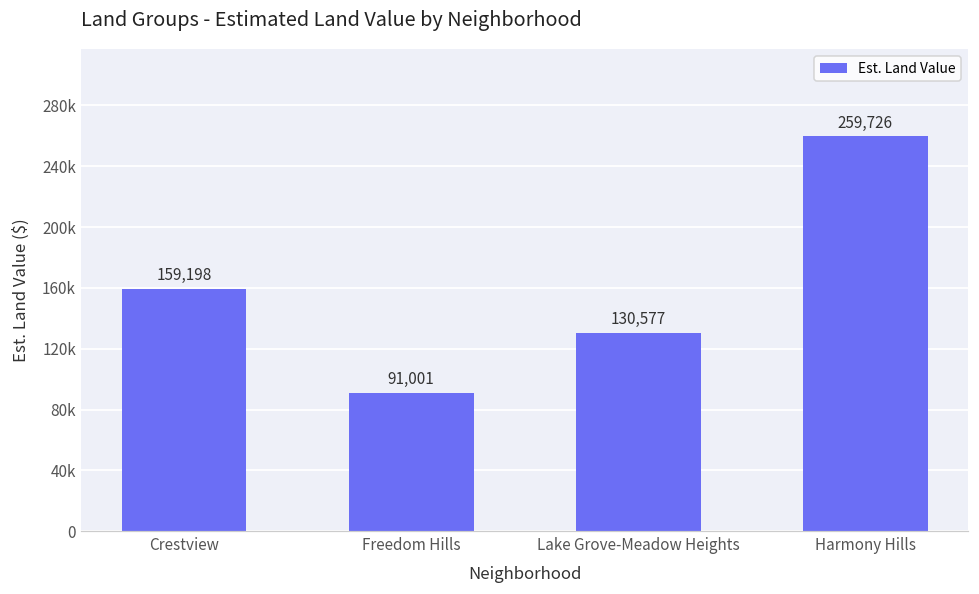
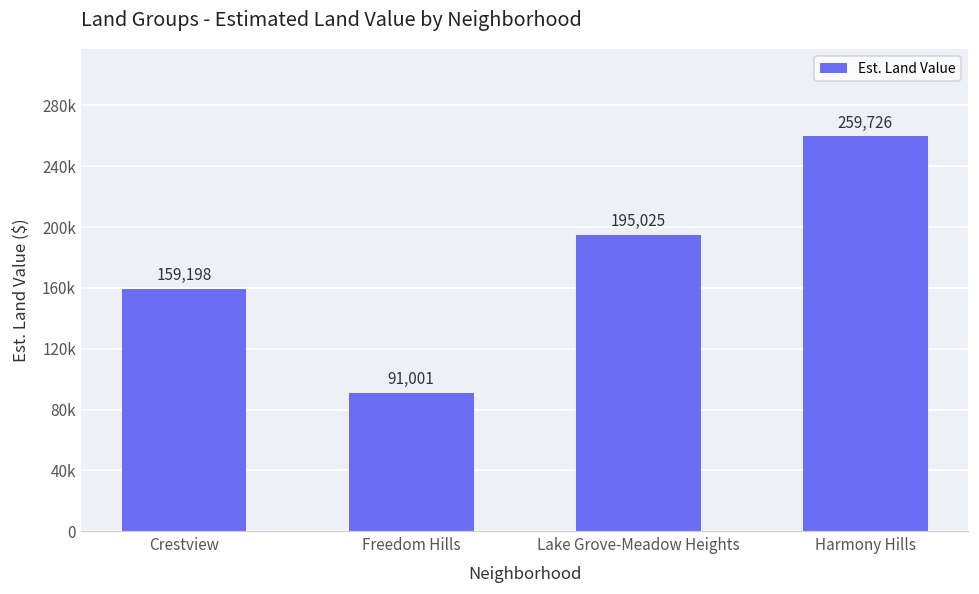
  {
    "Crestview": "159,198",
    "Freedom Hills": "91,001",
-   "Lake Grove-Meadow Heights": "130,577",
+   "Lake Grove-Meadow Heights": "195,025",
    "Harmony Hills": "259,726"
  }
